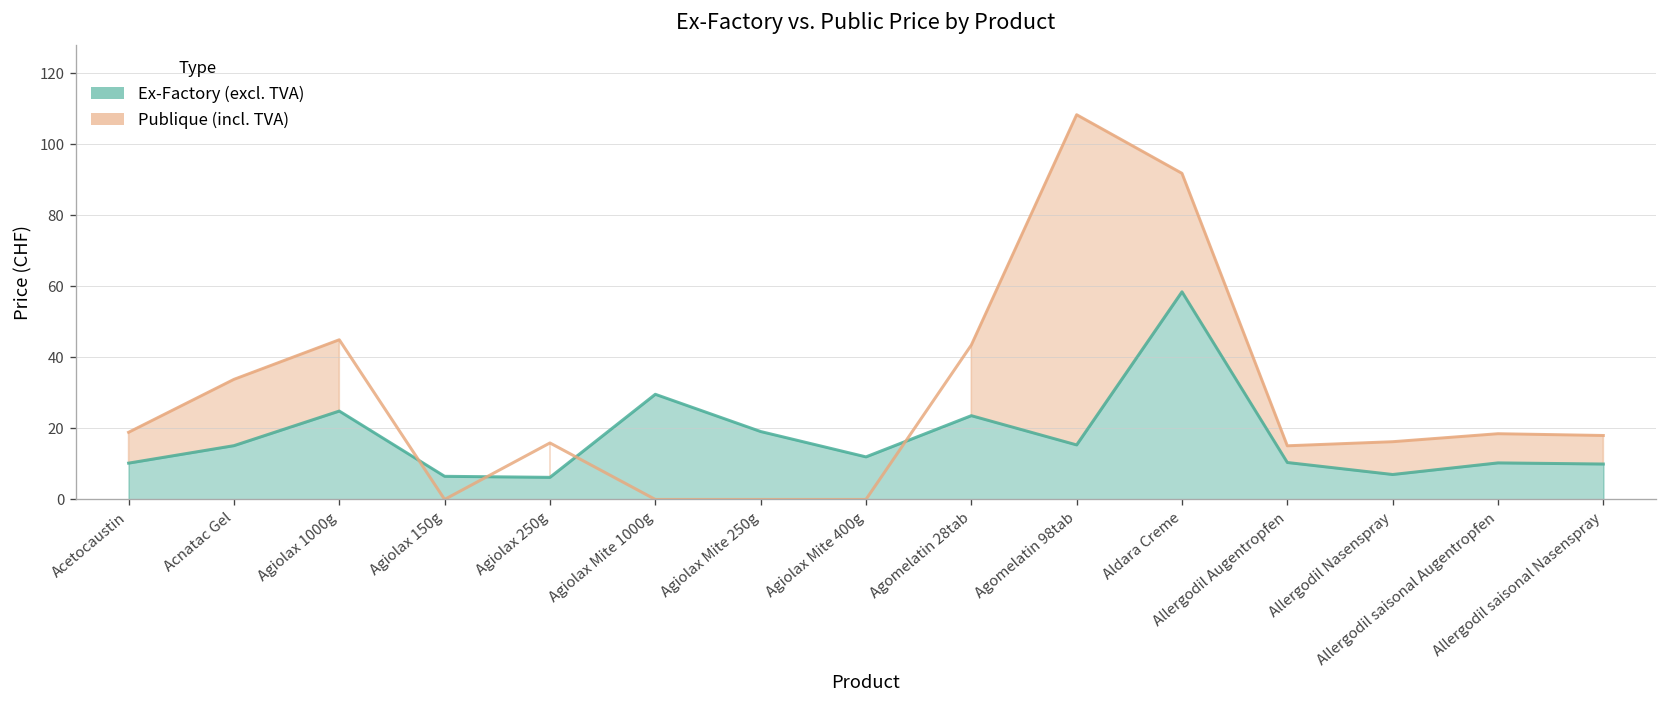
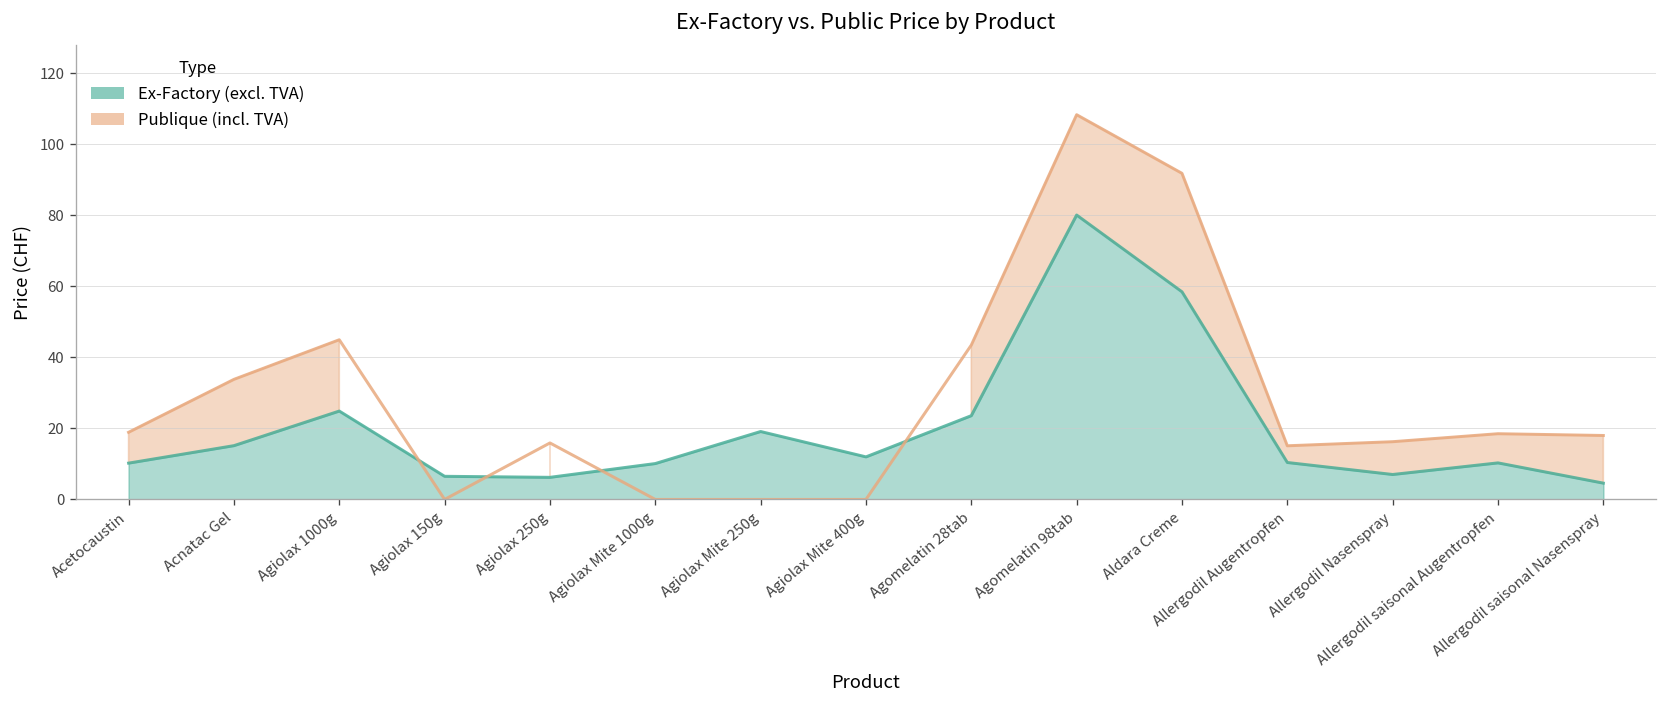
  {
    "Ex-Factory (excl. TVA)": {
      "Acetocaustin": 10,
      "Acnatac Gel": 15,
      "Agiolax 1000g": 25,
      "Agiolax 150g": 7,
      "Agiolax 250g": 6,
-     "Agiolax Mite 1000g": 30,
+     "Agiolax Mite 1000g": 10,
      "Agiolax Mite 250g": 19,
      "Agiolax Mite 400g": 12,
      "Agomelatin 28tab": 24,
-     "Agomelatin 98tab": 15,
+     "Agomelatin 98tab": 80,
      "Aldara Creme": 58,
      "Allergodil Augentropfen": 10,
      "Allergodil Nasenspray": 7,
      "Allergodil saisonal Augentropfen": 10,
-     "Allergodil saisonal Nasenspray": 10
+     "Allergodil saisonal Nasenspray": 5
    }
  }
